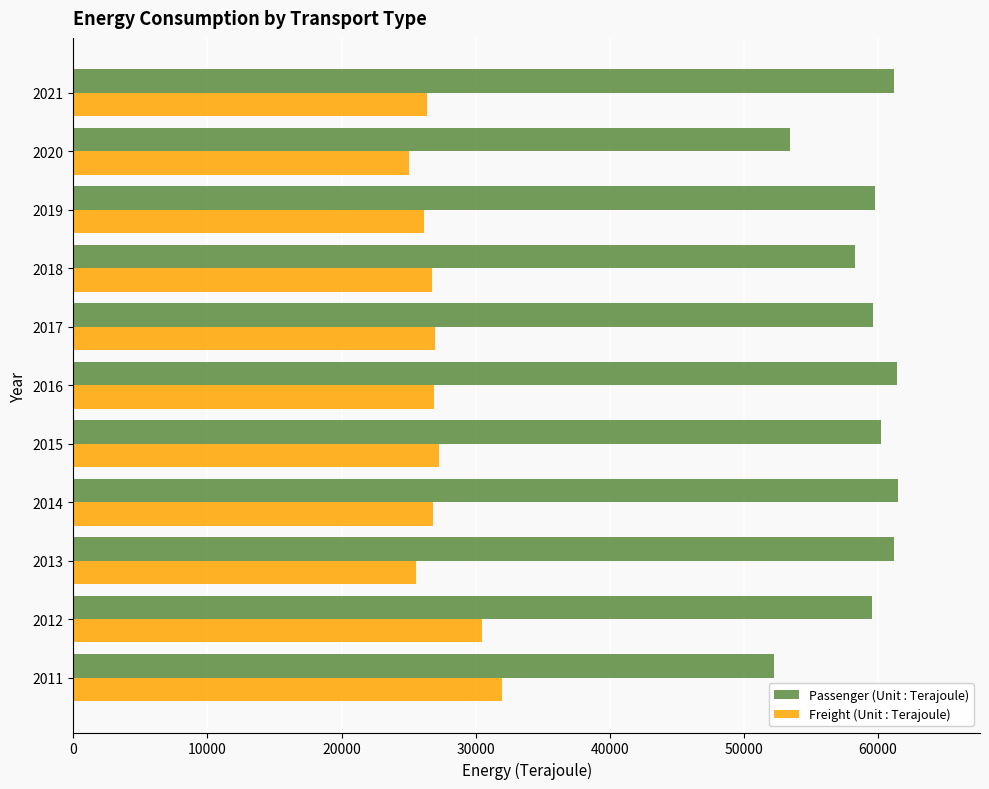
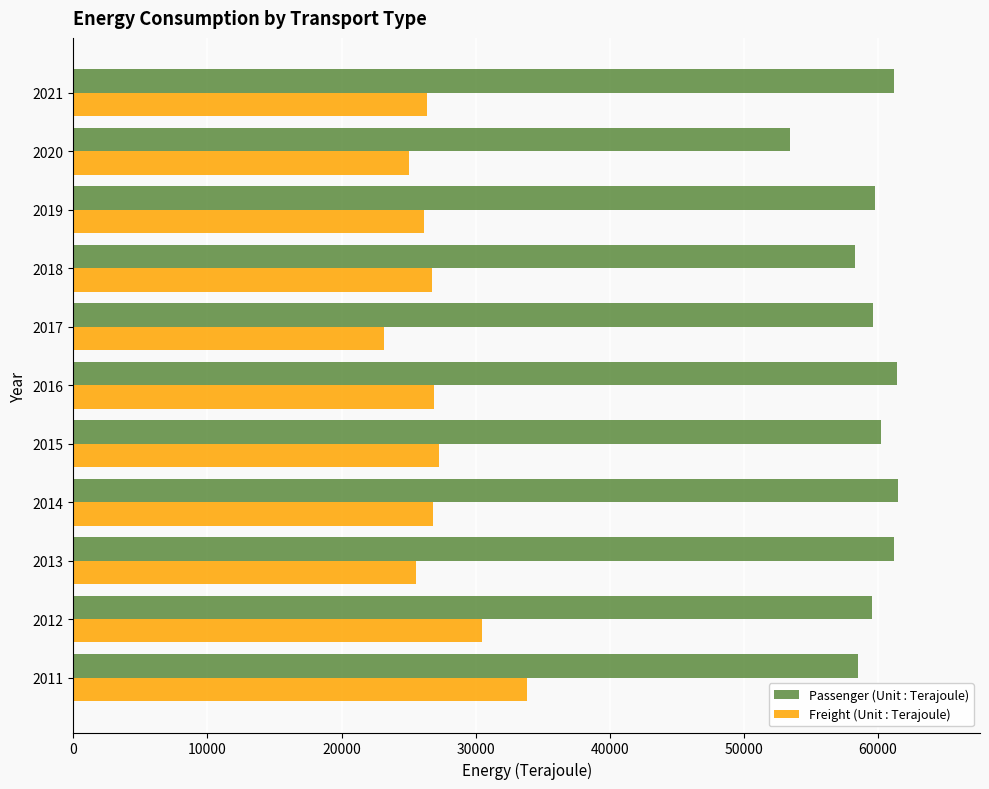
  {
    "Passenger (Unit : Terajoule)": {
      "2021": 61200,
      "2020": 53400,
      "2019": 59800,
      "2018": 58300,
      "2017": 59600,
      "2016": 61400,
      "2015": 60200,
      "2014": 61500,
      "2013": 61200,
      "2012": 59500,
-     "2011": 52200
+     "2011": 58500
    },
    "Freight (Unit : Terajoule)": {
      "2021": 26400,
      "2020": 25100,
      "2019": 26100,
      "2018": 26800,
-     "2017": 27000,
+     "2017": 23200,
      "2016": 26900,
      "2015": 27300,
      "2014": 26800,
      "2013": 25500,
      "2012": 30500,
-     "2011": 32000
+     "2011": 33900
    }
  }
